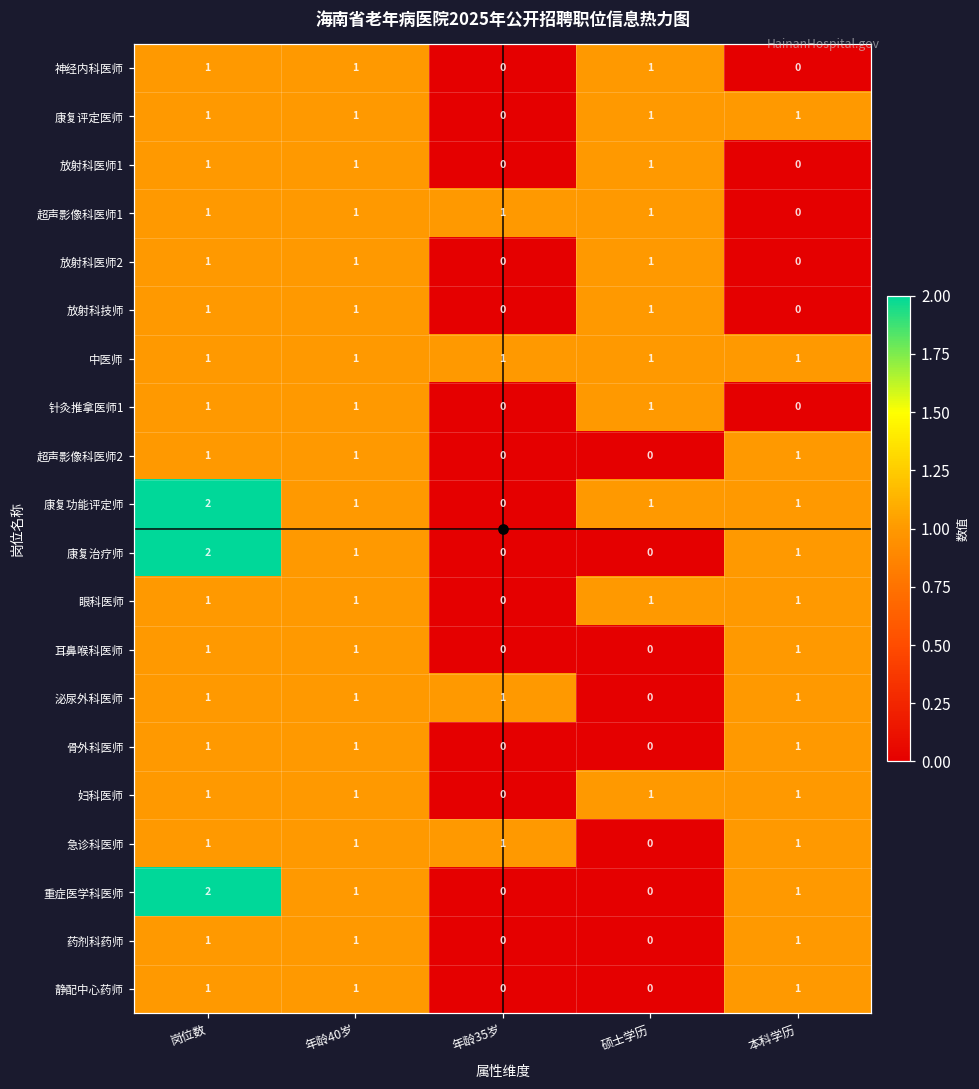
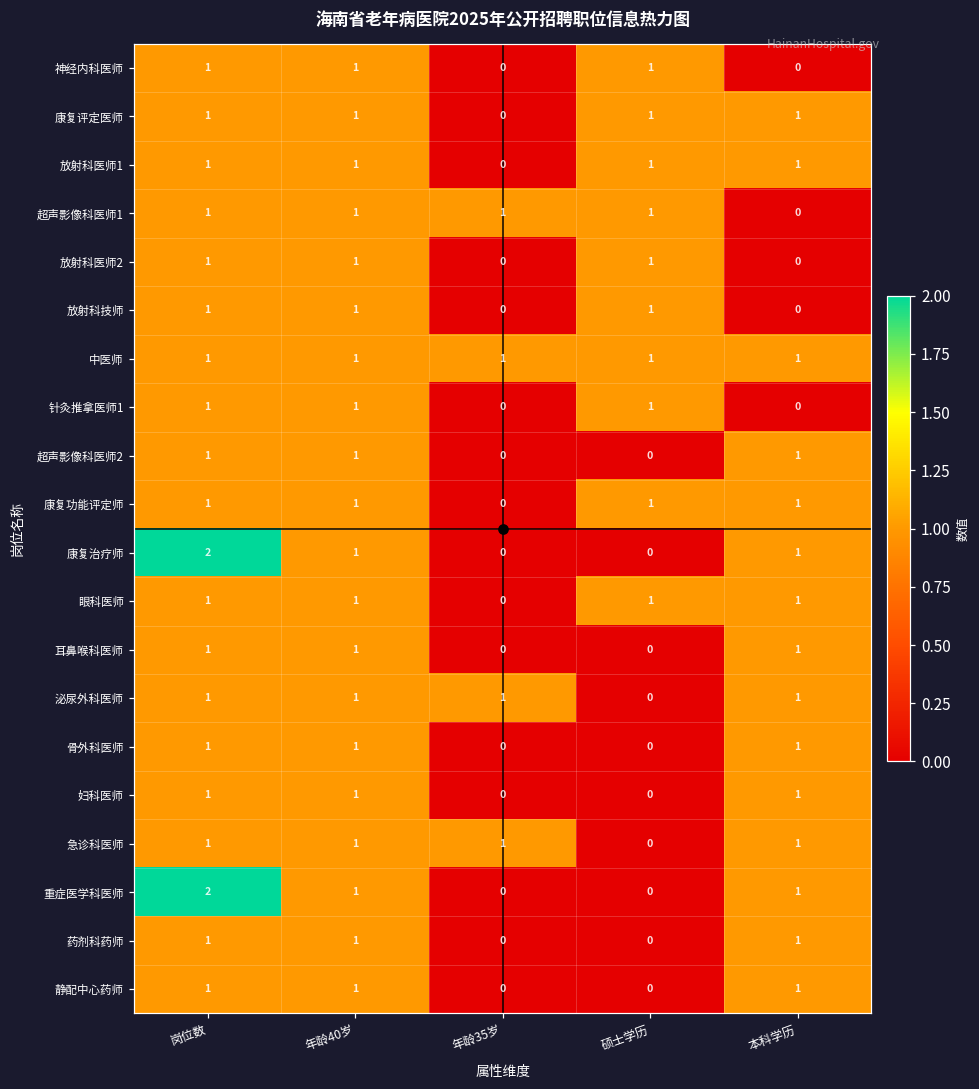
  {
    "神经内科医师": {
      "岗位数": 1,
      "年龄40岁": 1,
      "年龄35岁": 0,
      "硕士学历": 1,
      "本科学历": 0
    },
    "康复评定医师": {
      "岗位数": 1,
      "年龄40岁": 1,
      "年龄35岁": 0,
      "硕士学历": 1,
      "本科学历": 1
    },
    "放射科医师1": {
      "岗位数": 1,
      "年龄40岁": 1,
      "年龄35岁": 0,
      "硕士学历": 1,
-     "本科学历": 0
+     "本科学历": 1
    },
    "超声影像科医师1": {
      "岗位数": 1,
      "年龄40岁": 1,
      "年龄35岁": 1,
      "硕士学历": 1,
      "本科学历": 0
    },
    "放射科医师2": {
      "岗位数": 1,
      "年龄40岁": 1,
      "年龄35岁": 0,
      "硕士学历": 1,
      "本科学历": 0
    },
    "放射科技师": {
      "岗位数": 1,
      "年龄40岁": 1,
      "年龄35岁": 0,
      "硕士学历": 1,
      "本科学历": 0
    },
    "中医师": {
      "岗位数": 1,
      "年龄40岁": 1,
      "年龄35岁": 1,
      "硕士学历": 1,
      "本科学历": 1
    },
    "针灸推拿医师1": {
      "岗位数": 1,
      "年龄40岁": 1,
      "年龄35岁": 0,
      "硕士学历": 1,
      "本科学历": 0
    },
    "超声影像科医师2": {
      "岗位数": 1,
      "年龄40岁": 1,
      "年龄35岁": 0,
      "硕士学历": 0,
      "本科学历": 1
    },
    "康复功能评定师": {
-     "岗位数": 2,
+     "岗位数": 1,
      "年龄40岁": 1,
      "年龄35岁": 0,
      "硕士学历": 1,
      "本科学历": 1
    },
    "康复治疗师": {
      "岗位数": 2,
      "年龄40岁": 1,
      "年龄35岁": 0,
      "硕士学历": 0,
      "本科学历": 1
    },
    "眼科医师": {
      "岗位数": 1,
      "年龄40岁": 1,
      "年龄35岁": 0,
      "硕士学历": 1,
      "本科学历": 1
    },
    "耳鼻喉科医师": {
      "岗位数": 1,
      "年龄40岁": 1,
      "年龄35岁": 0,
      "硕士学历": 0,
      "本科学历": 1
    },
    "泌尿外科医师": {
      "岗位数": 1,
      "年龄40岁": 1,
      "年龄35岁": 1,
      "硕士学历": 0,
      "本科学历": 1
    },
    "骨外科医师": {
      "岗位数": 1,
      "年龄40岁": 1,
      "年龄35岁": 0,
      "硕士学历": 0,
      "本科学历": 1
    },
    "妇科医师": {
      "岗位数": 1,
      "年龄40岁": 1,
      "年龄35岁": 0,
-     "硕士学历": 1,
+     "硕士学历": 0,
      "本科学历": 1
    },
    "急诊科医师": {
      "岗位数": 1,
      "年龄40岁": 1,
      "年龄35岁": 1,
      "硕士学历": 0,
      "本科学历": 1
    },
    "重症医学科医师": {
      "岗位数": 2,
      "年龄40岁": 1,
      "年龄35岁": 0,
      "硕士学历": 0,
      "本科学历": 1
    },
    "药剂科药师": {
      "岗位数": 1,
      "年龄40岁": 1,
      "年龄35岁": 0,
      "硕士学历": 0,
      "本科学历": 1
    },
    "静配中心药师": {
      "岗位数": 1,
      "年龄40岁": 1,
      "年龄35岁": 0,
      "硕士学历": 0,
      "本科学历": 1
    }
  }
